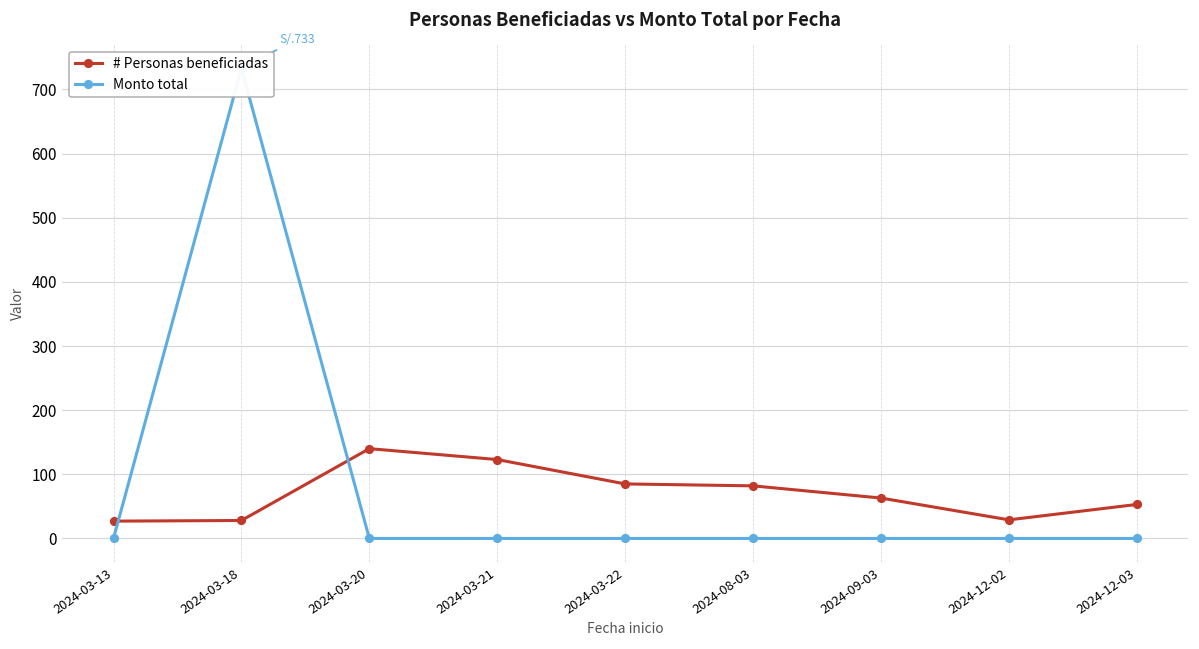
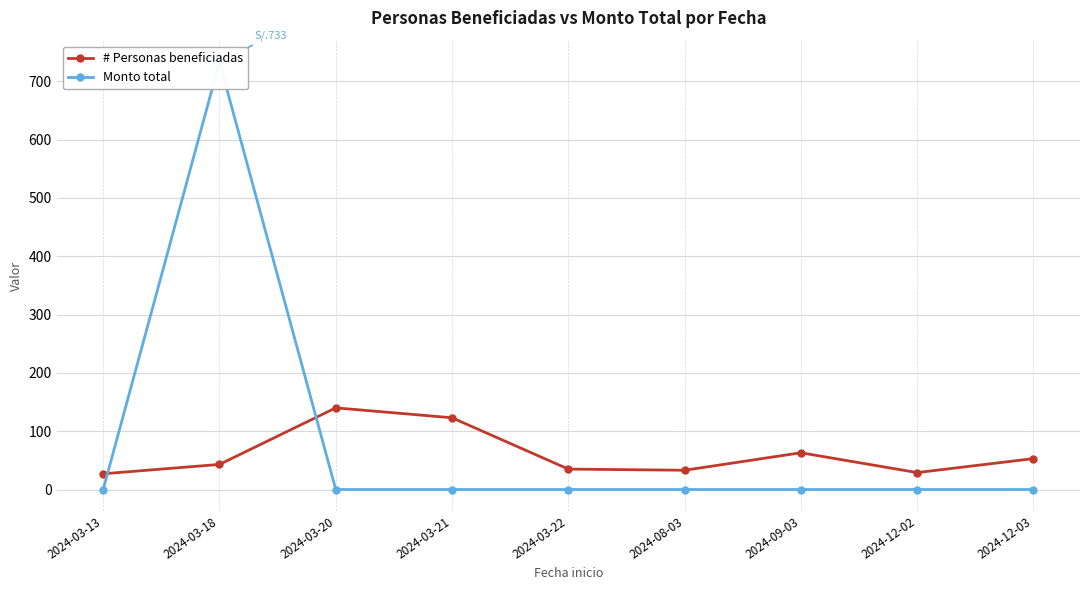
  {
    "# Personas beneficiadas": {
      "2024-03-13": 30,
-     "2024-03-18": 30,
+     "2024-03-18": 40,
      "2024-03-20": 140,
      "2024-03-21": 120,
-     "2024-03-22": 90,
-     "2024-08-03": 80,
+     "2024-03-22": 40,
+     "2024-08-03": 30,
      "2024-09-03": 60,
      "2024-12-02": 30,
      "2024-12-03": 50
    },
    "Monto total": {
      "2024-03-13": 0,
      "2024-03-20": 0,
      "2024-03-21": 0,
      "2024-03-22": 0,
      "2024-08-03": 0,
      "2024-09-03": 0,
      "2024-12-02": 0,
      "2024-12-03": 0
    }
  }
